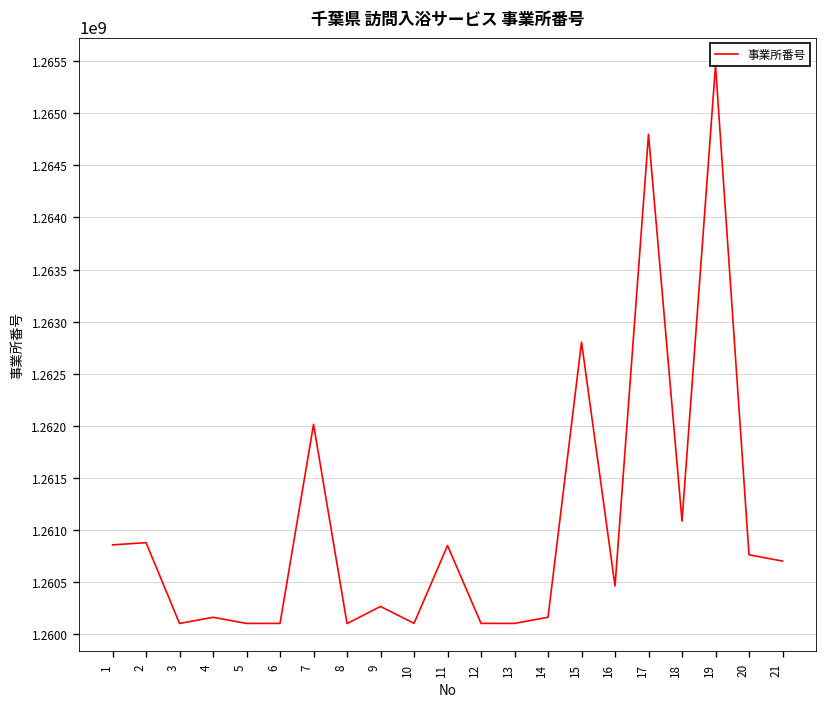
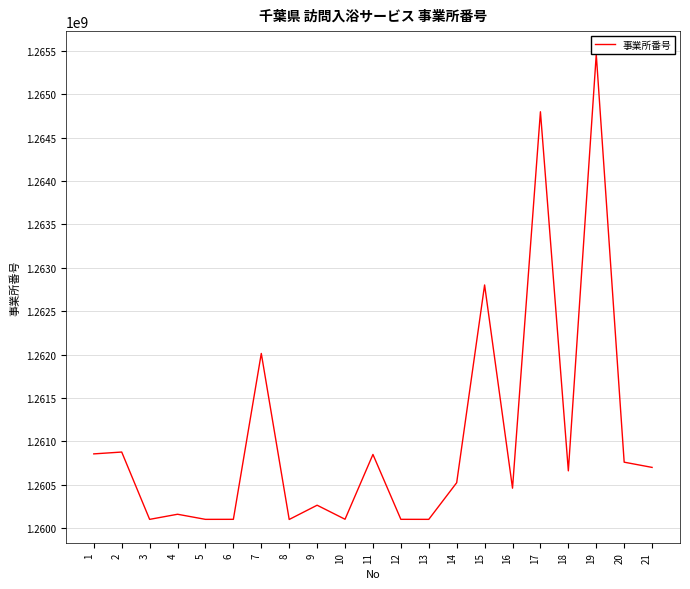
  {
    "1": 1260900000,
    "2": 1260900000,
    "3": 1260100000,
    "4": 1260200000,
    "5": 1260100000,
    "6": 1260100000,
    "7": 1262000000,
    "8": 1260100000,
    "9": 1260300000,
    "10": 1260100000,
    "11": 1260800000,
    "12": 1260100000,
    "13": 1260100000,
-   "14": 1260200000,
+   "14": 1260500000,
    "15": 1262800000,
    "16": 1260500000,
    "17": 1264800000,
-   "18": 1261100000,
+   "18": 1260700000,
    "19": 1265500000,
    "20": 1260800000,
    "21": 1260700000
  }
